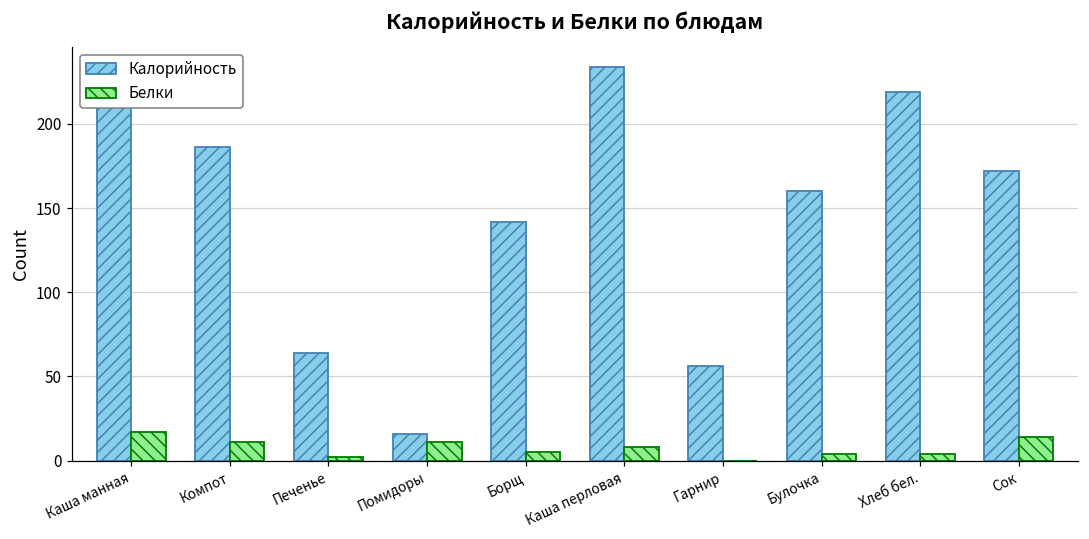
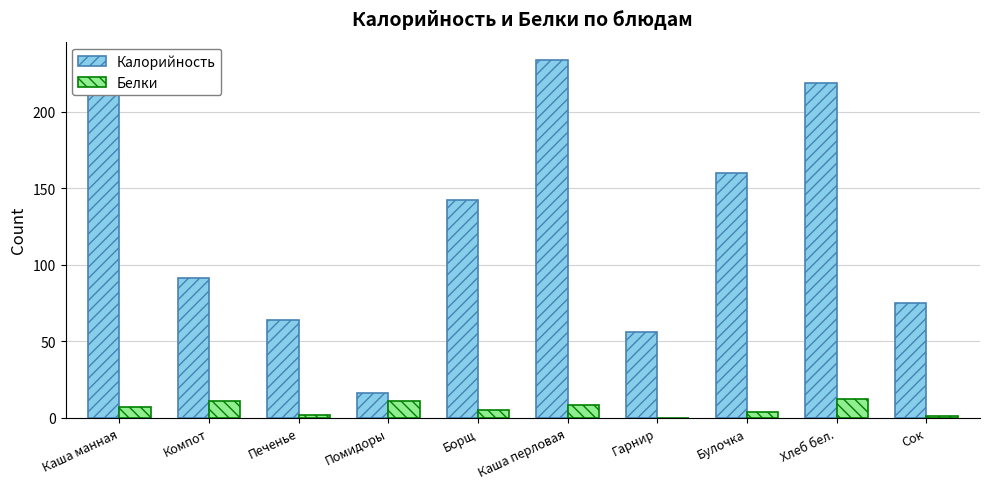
  {
    "Калорийность": {
-     "Компот": 186,
+     "Компот": 91,
      "Печенье": 64,
      "Помидоры": 16,
      "Борщ": 142,
      "Каша перловая": 234,
      "Гарнир": 56,
      "Булочка": 160,
      "Хлеб бел.": 219,
-     "Сок": 172
+     "Сок": 75
    },
    "Белки": {
-     "Каша манная": 17,
+     "Каша манная": 7,
      "Компот": 11,
      "Печенье": 2,
      "Помидоры": 11,
      "Борщ": 5,
      "Каша перловая": 8,
      "Гарнир": 0,
      "Булочка": 4,
-     "Хлеб бел.": 4,
-     "Сок": 14
+     "Хлеб бел.": 12,
+     "Сок": 1
    }
  }
